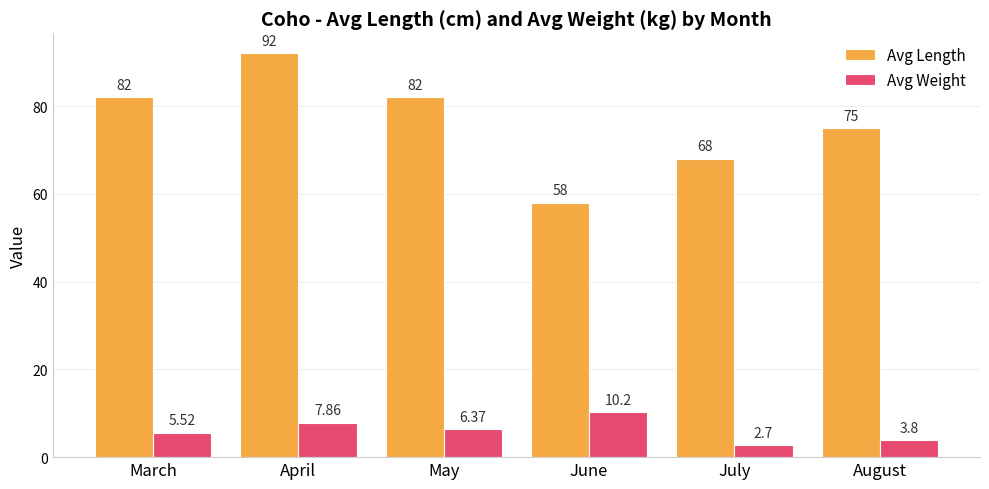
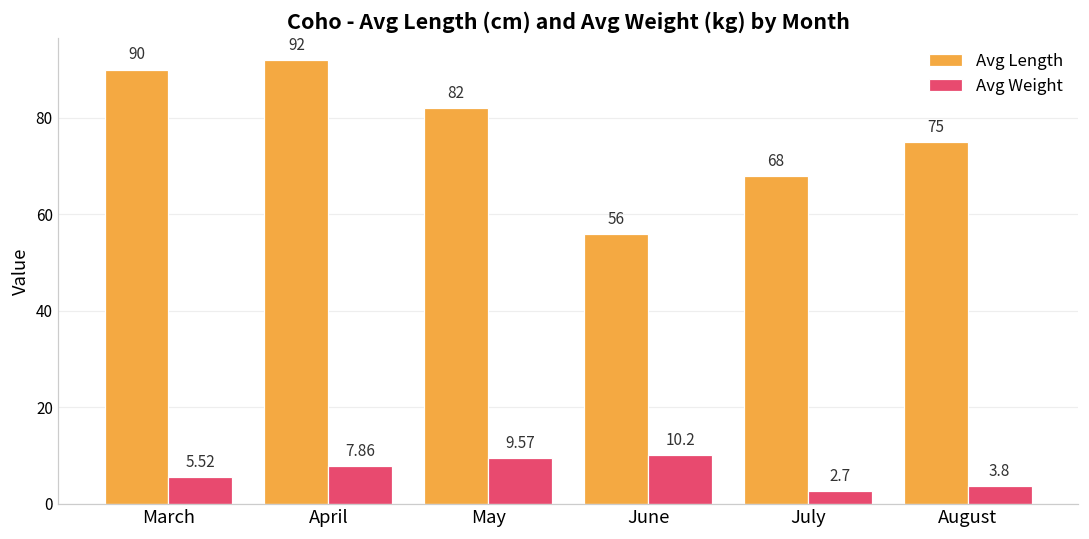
  {
    "Avg Length": {
-     "March": 82,
+     "March": 90,
      "April": 92,
      "May": 82,
-     "June": 58,
+     "June": 56,
      "July": 68,
      "August": 75
    },
    "Avg Weight": {
      "March": 5.52,
      "April": 7.86,
-     "May": 6.37,
+     "May": 9.57,
      "June": 10.2,
      "July": 2.7,
      "August": 3.8
    }
  }
